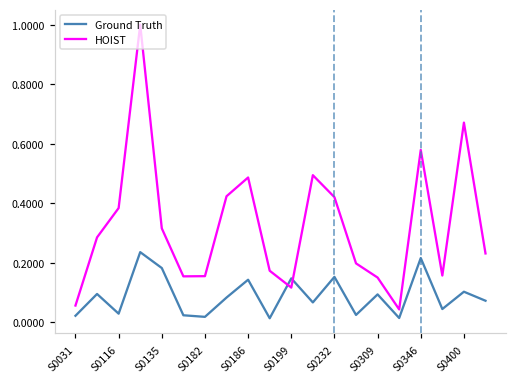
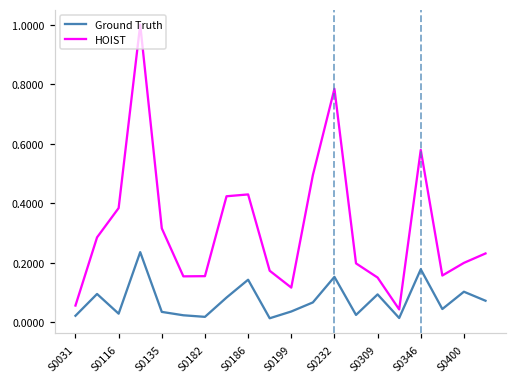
  {
    "Ground Truth": {
      "S0031": 0.02,
      "S0116": 0.03,
-     "S0135": 0.18,
+     "S0135": 0.03,
      "S0182": 0.02,
      "S0186": 0.14,
-     "S0199": 0.15,
+     "S0199": 0.04,
      "S0232": 0.15,
      "S0309": 0.09,
-     "S0346": 0.22,
+     "S0346": 0.18,
      "S0400": 0.10
    },
    "HOIST": {
      "S0031": 0.06,
      "S0116": 0.38,
      "S0135": 0.32,
      "S0182": 0.15,
-     "S0186": 0.49,
+     "S0186": 0.43,
      "S0199": 0.12,
-     "S0232": 0.42,
+     "S0232": 0.78,
      "S0309": 0.15,
      "S0346": 0.58,
-     "S0400": 0.67
+     "S0400": 0.20
    }
  }
